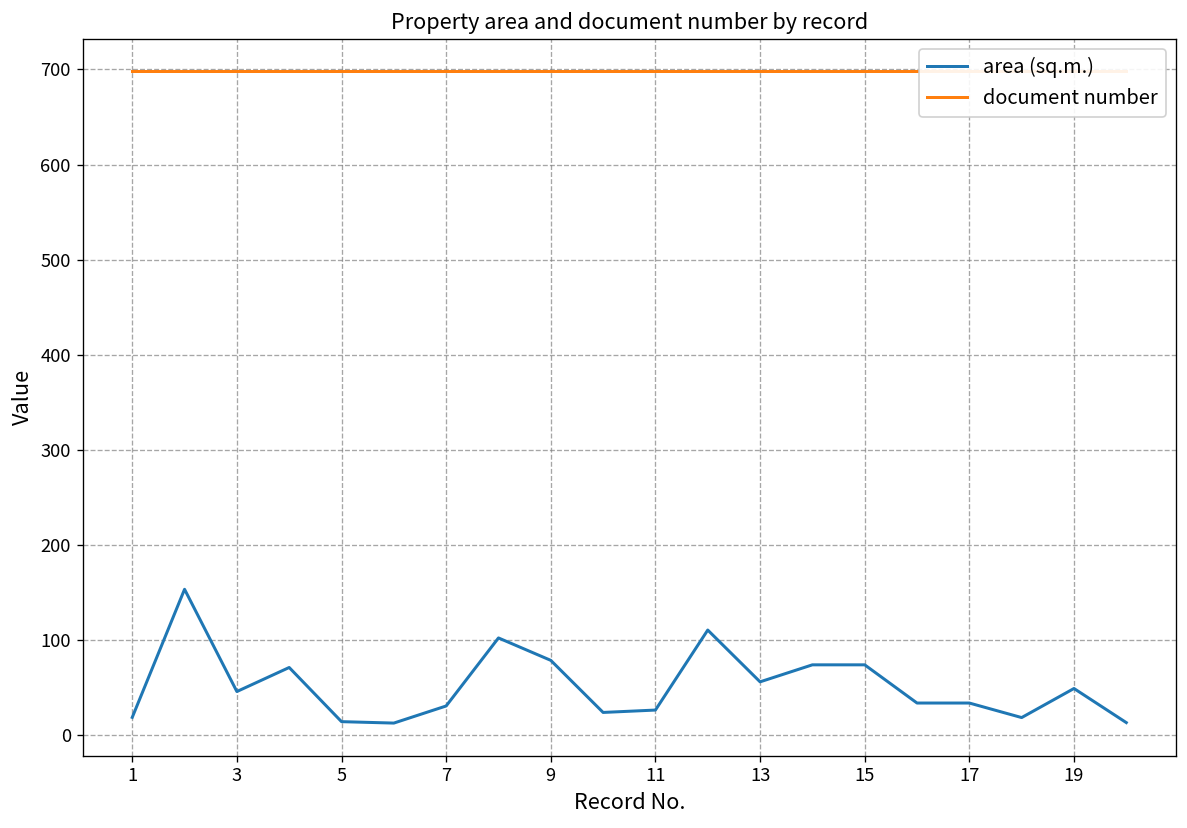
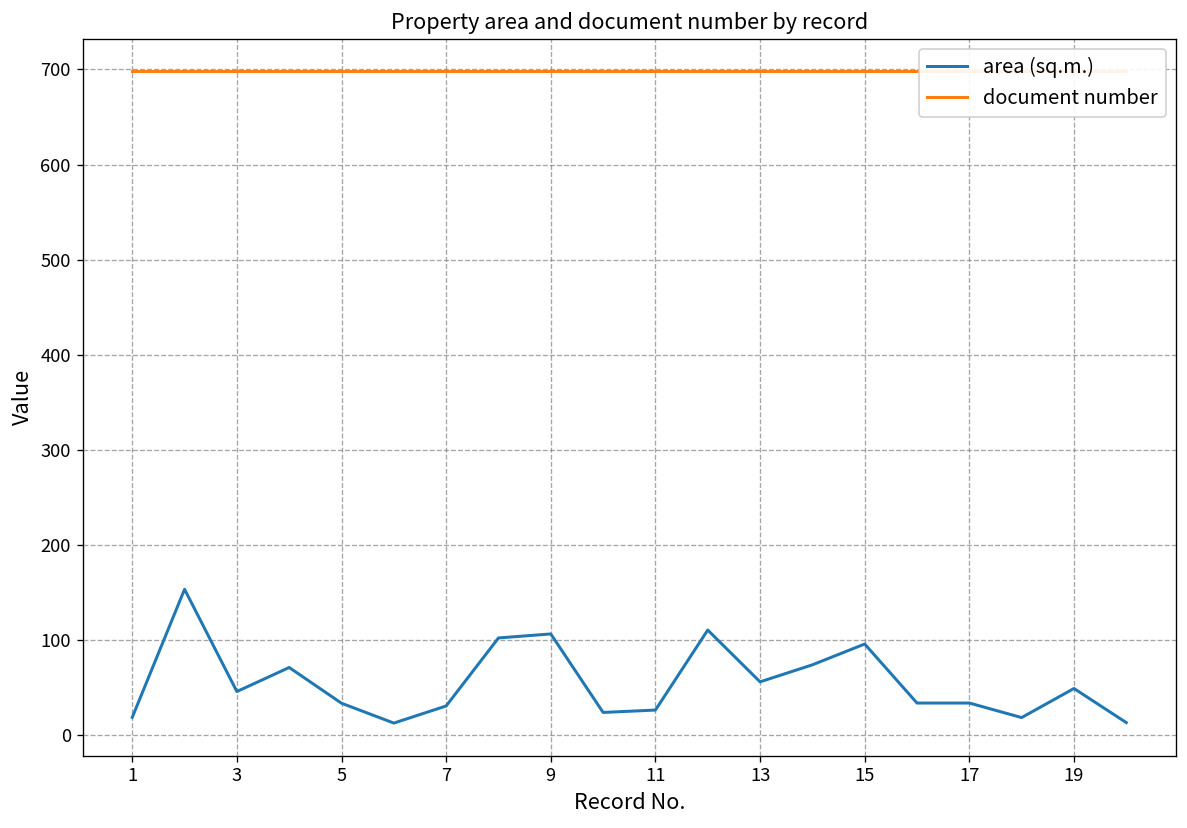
  {
    "area (sq.m.)": {
      "1": 20,
      "3": 50,
-     "5": 10,
+     "5": 30,
      "7": 30,
-     "9": 80,
+     "9": 110,
      "11": 30,
      "13": 60,
-     "15": 70,
+     "15": 100,
      "17": 30,
      "19": 50
    },
    "document number": {
      "1": 700,
      "3": 700,
      "5": 700,
      "7": 700,
      "9": 700,
      "11": 700,
      "13": 700,
      "15": 700
    }
  }
